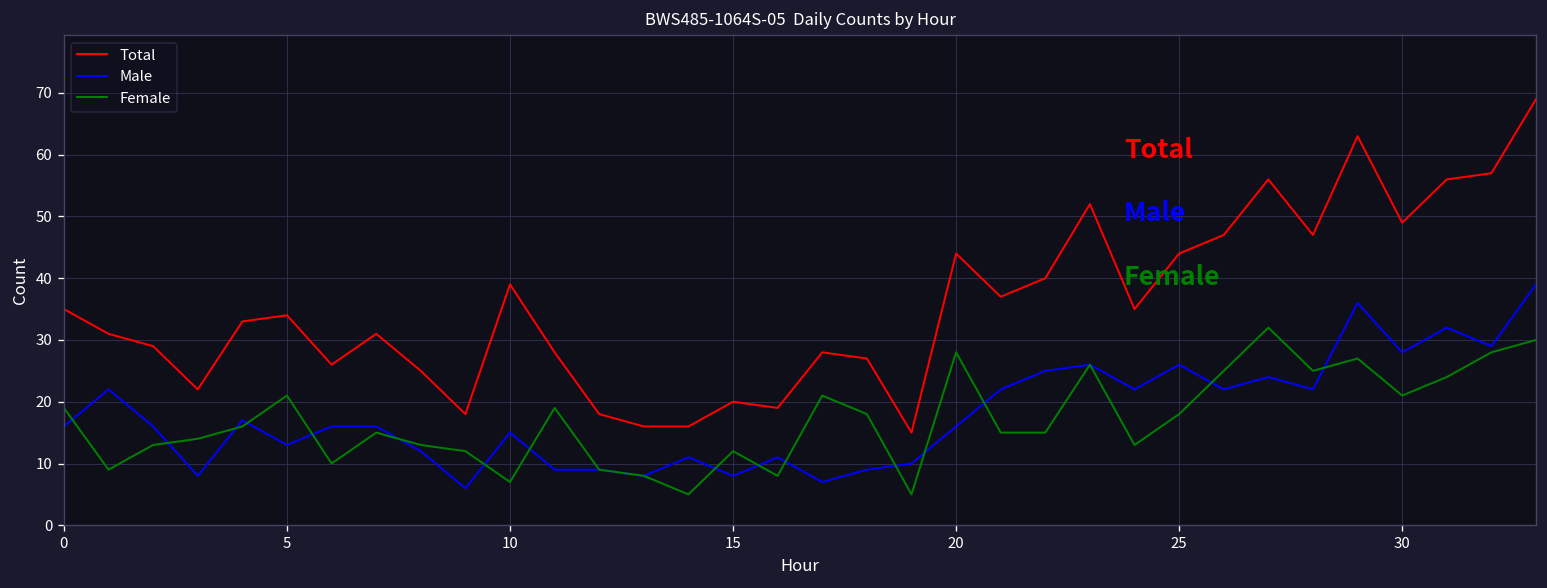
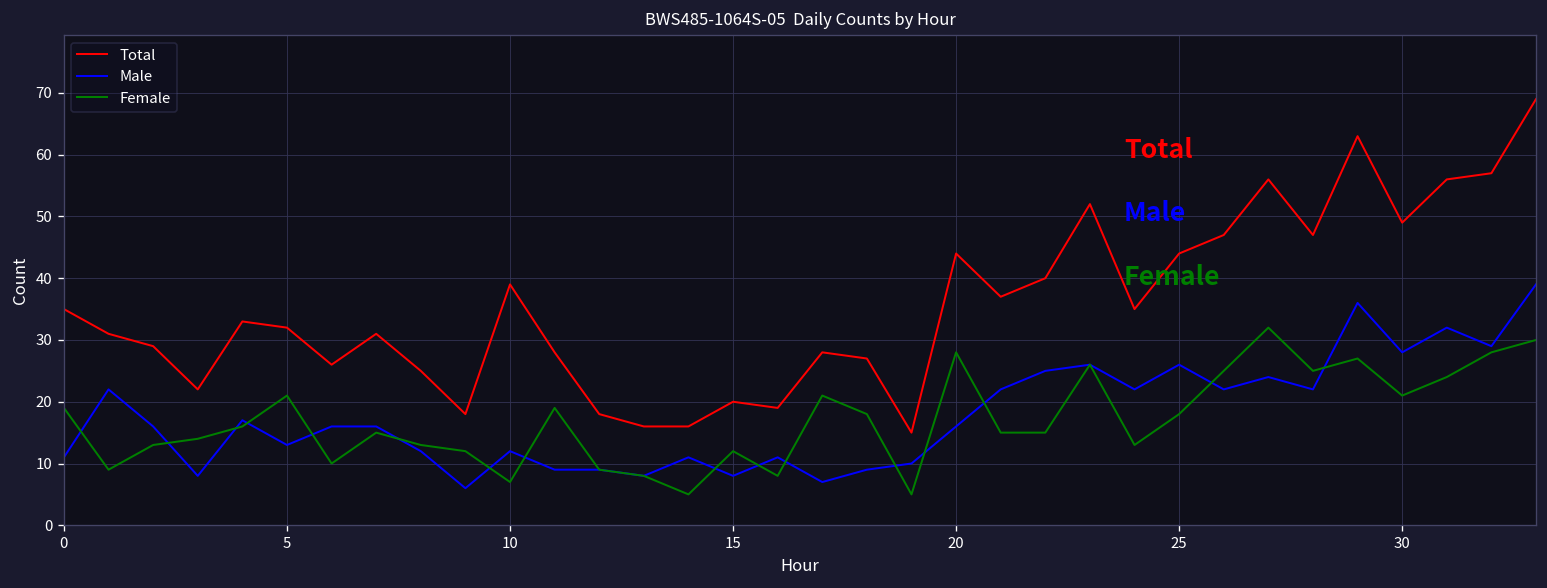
  {
    "Total": {
      "0": 35,
-     "5": 34,
+     "5": 32,
      "10": 39,
      "15": 20,
      "20": 44,
      "25": 44,
      "30": 49
    },
    "Male": {
-     "0": 16,
+     "0": 11,
      "5": 13,
-     "10": 15,
+     "10": 12,
      "15": 8,
      "20": 16,
      "25": 26,
      "30": 28
    },
    "Female": {
      "0": 19,
      "5": 21,
      "10": 7,
      "15": 12,
      "20": 28,
      "25": 18,
      "30": 21
    }
  }
